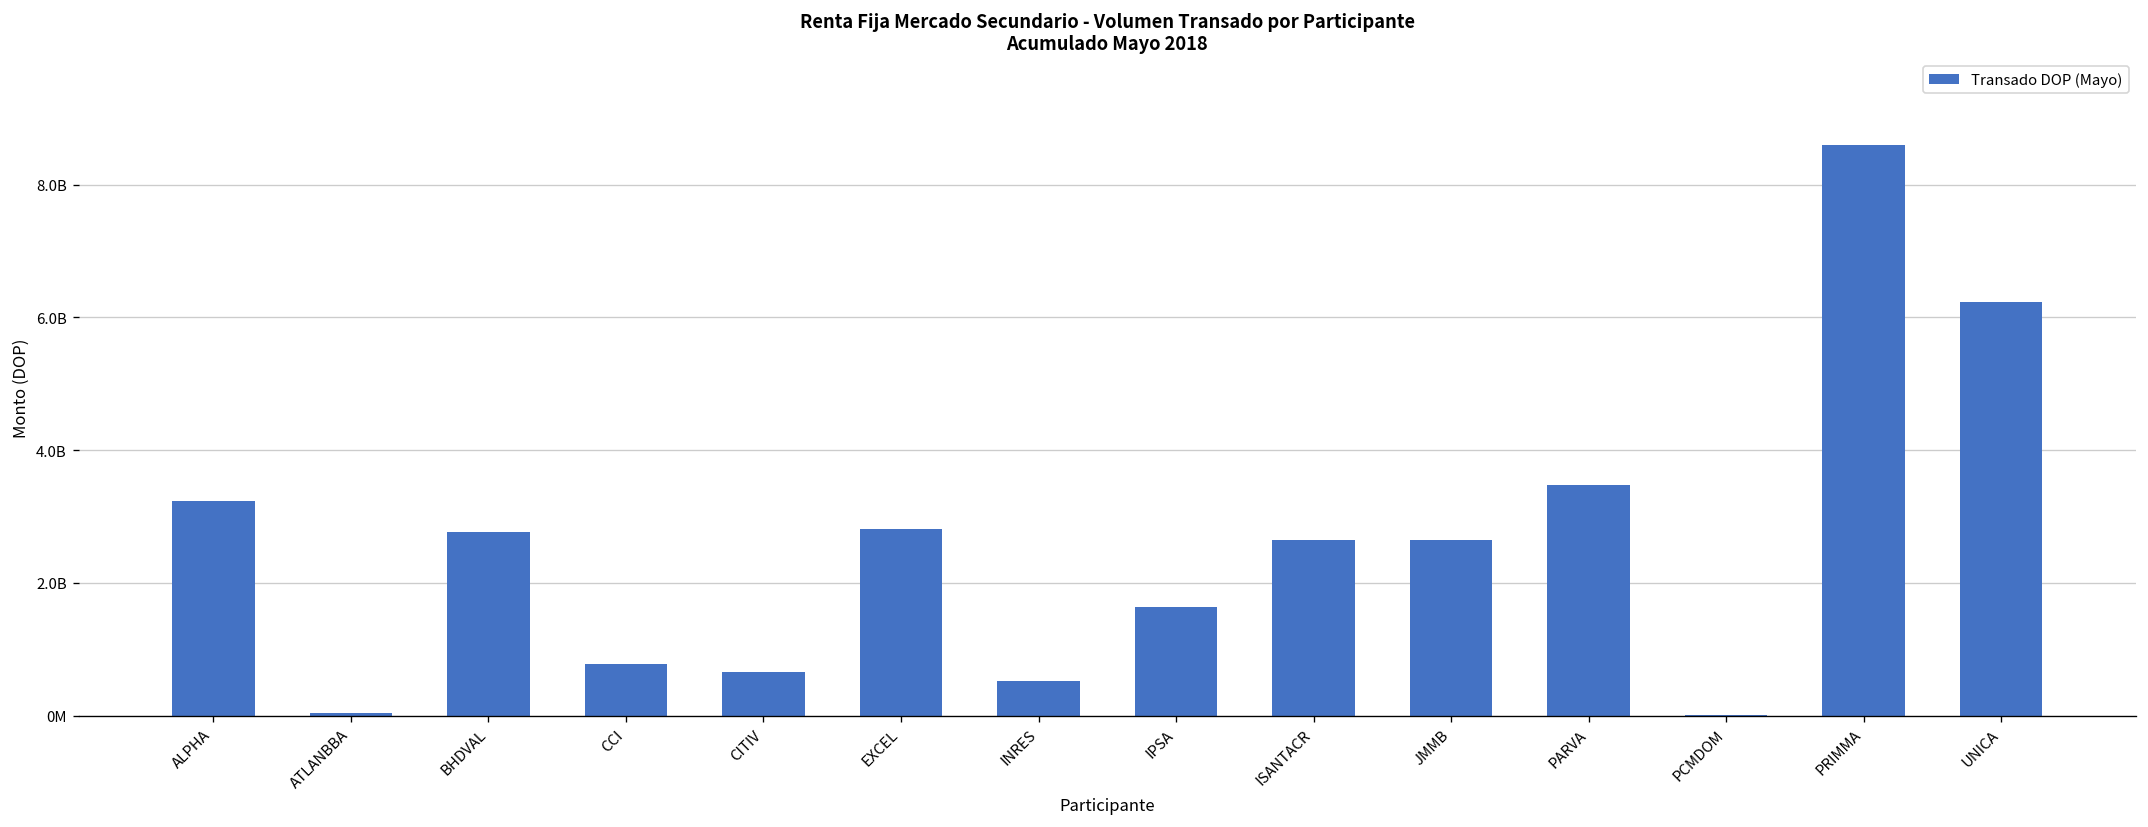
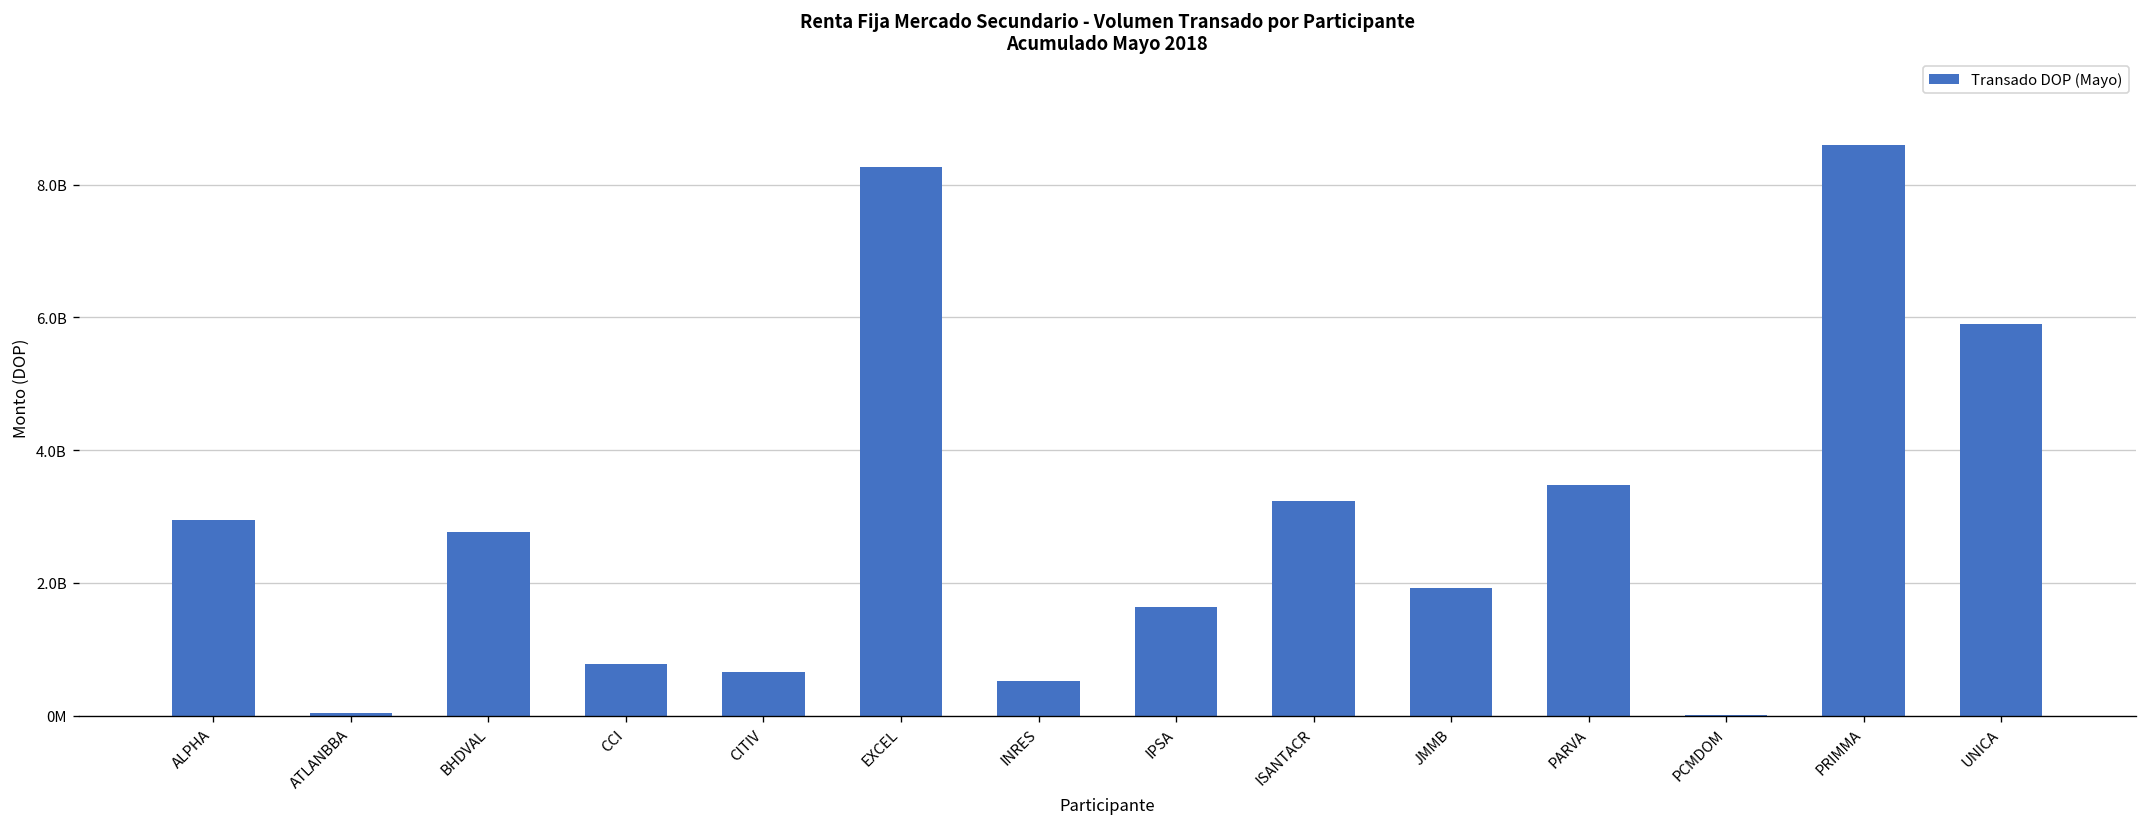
  {
-   "ALPHA": 3200000000,
+   "ALPHA": 2900000000,
    "ATLANBBA": 0,
    "BHDVAL": 2800000000,
    "CCI": 800000000,
    "CITIV": 700000000,
-   "EXCEL": 2800000000,
+   "EXCEL": 8300000000,
    "INRES": 500000000,
    "IPSA": 1600000000,
-   "ISANTACR": 2600000000,
-   "JMMB": 2600000000,
+   "ISANTACR": 3200000000,
+   "JMMB": 1900000000,
    "PARVA": 3500000000,
    "PRIMMA": 8600000000,
-   "UNICA": 6200000000
+   "UNICA": 5900000000
  }
